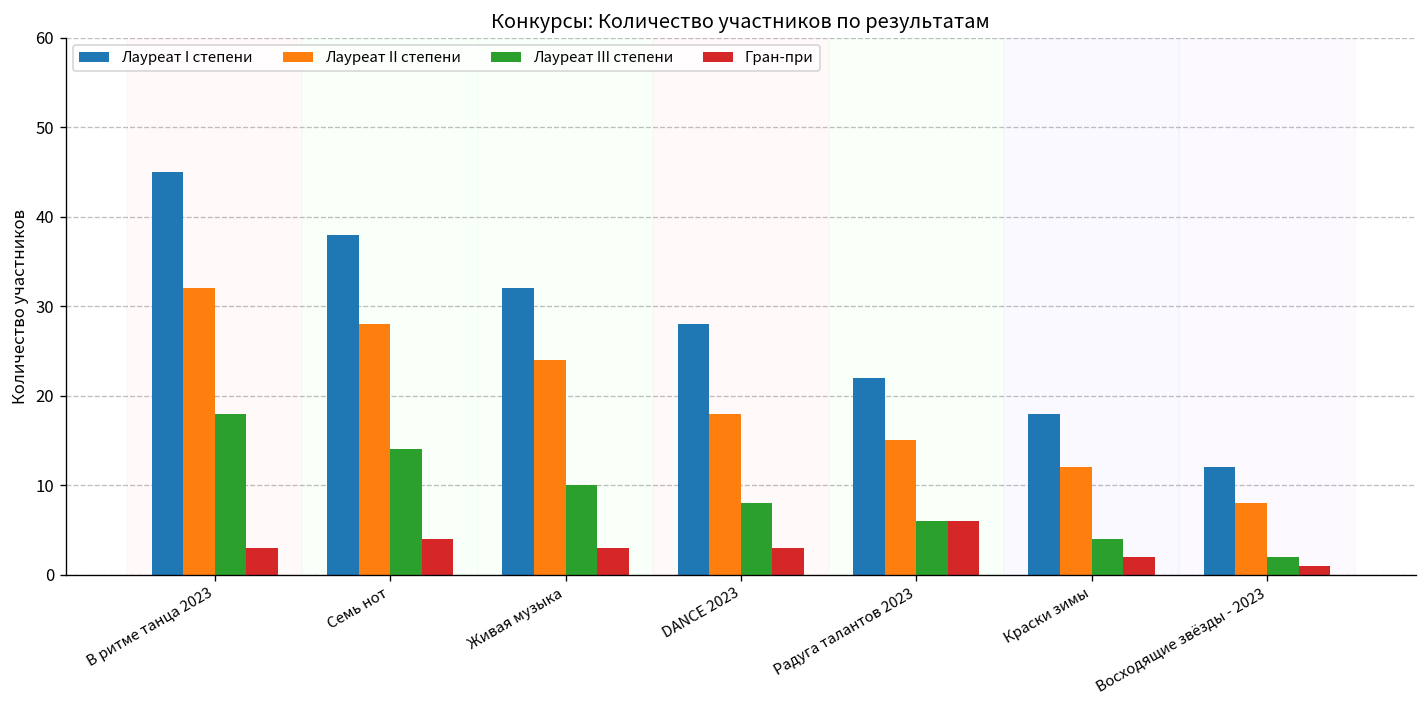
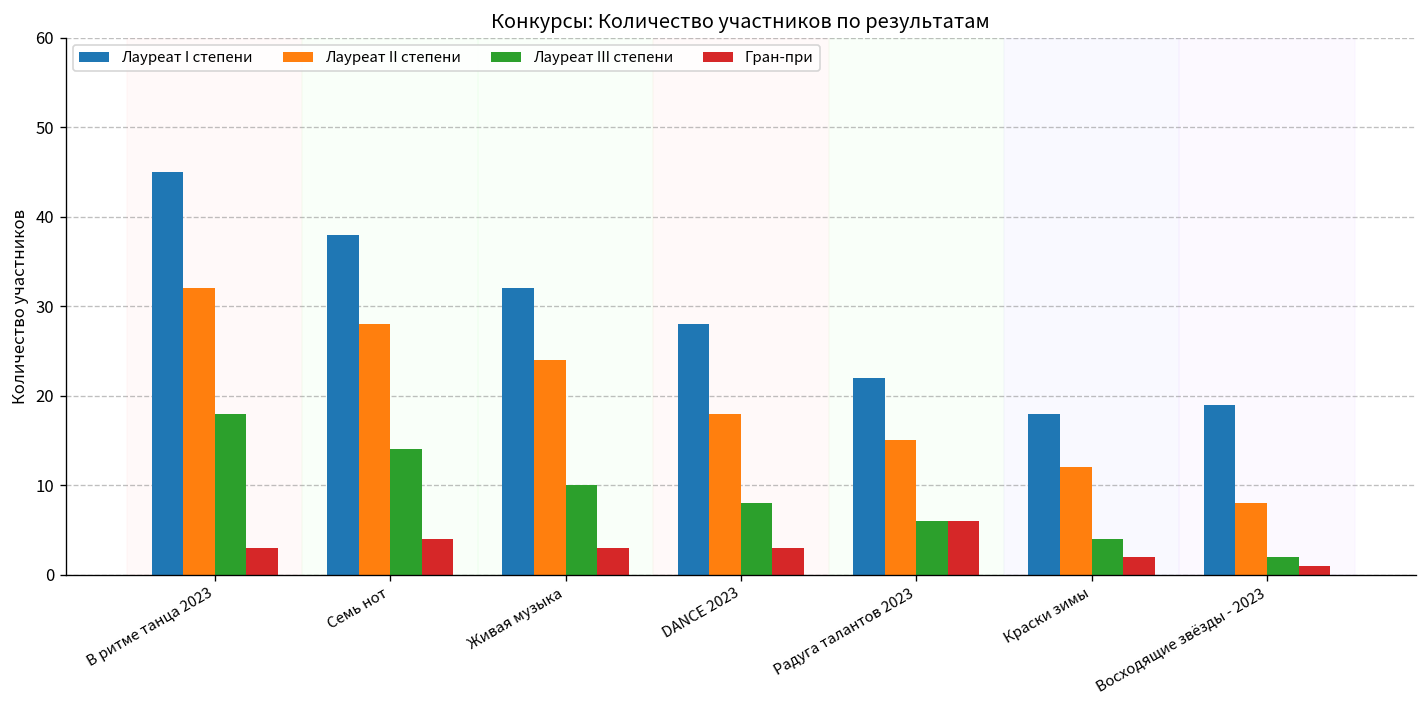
  {
    "Лауреат I степени": {
      "В ритме танца 2023": 45,
      "Семь нот": 38,
      "Живая музыка": 32,
      "DANCE 2023": 28,
      "Радуга талантов 2023": 22,
      "Краски зимы": 18,
-     "Восходящие звёзды - 2023": 12
+     "Восходящие звёзды - 2023": 19
    },
    "Лауреат II степени": {
      "В ритме танца 2023": 32,
      "Семь нот": 28,
      "Живая музыка": 24,
      "DANCE 2023": 18,
      "Радуга талантов 2023": 15,
      "Краски зимы": 12,
      "Восходящие звёзды - 2023": 8
    },
    "Лауреат III степени": {
      "В ритме танца 2023": 18,
      "Семь нот": 14,
      "Живая музыка": 10,
      "DANCE 2023": 8,
      "Радуга талантов 2023": 6,
      "Краски зимы": 4,
      "Восходящие звёзды - 2023": 2
    },
    "Гран-при": {
      "В ритме танца 2023": 3,
      "Семь нот": 4,
      "Живая музыка": 3,
      "DANCE 2023": 3,
      "Радуга талантов 2023": 6,
      "Краски зимы": 2,
      "Восходящие звёзды - 2023": 1
    }
  }
